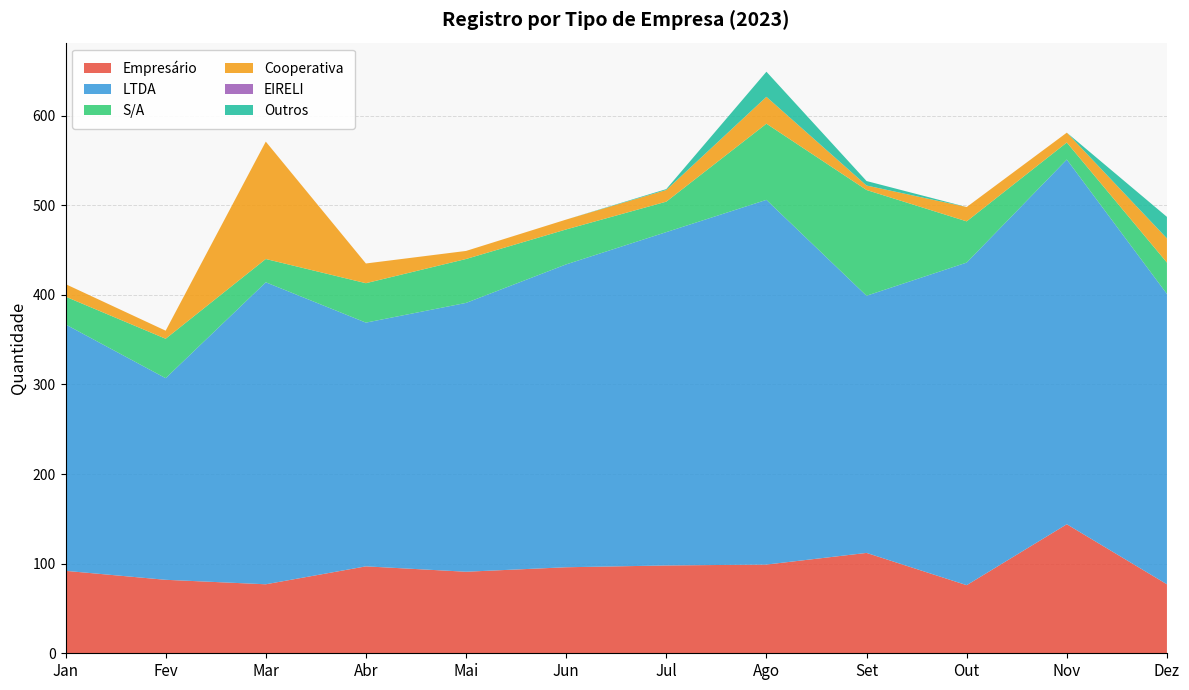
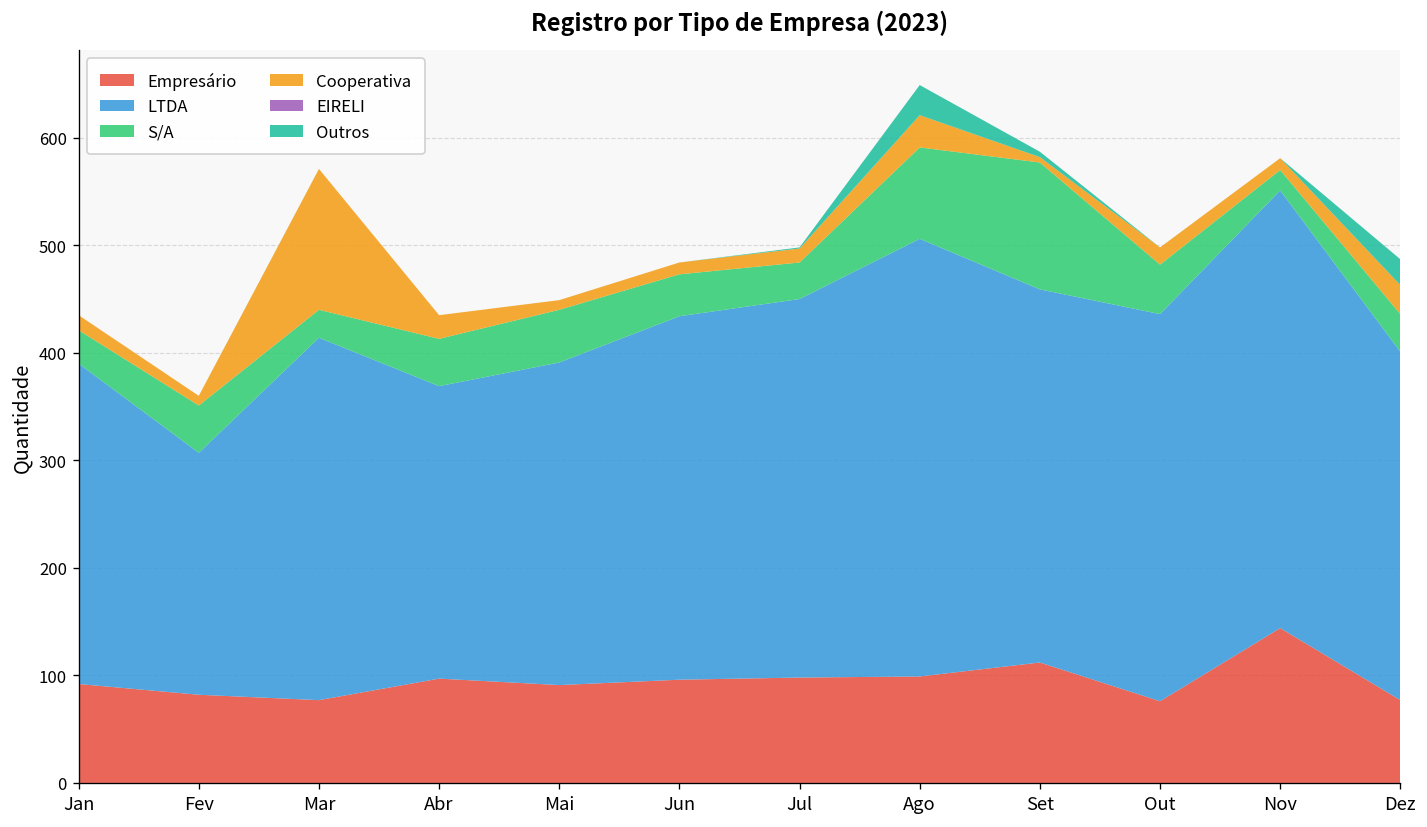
  {
    "Empresário": {
      "Jan": 90,
      "Fev": 80,
      "Mar": 80,
      "Abr": 100,
      "Mai": 90,
      "Jun": 100,
      "Jul": 100,
      "Ago": 100,
      "Set": 110,
      "Out": 80,
      "Nov": 140,
      "Dez": 80
    },
    "LTDA": {
-     "Jan": 280,
+     "Jan": 300,
      "Fev": 230,
      "Mar": 340,
      "Abr": 270,
      "Mai": 300,
      "Jun": 340,
-     "Jul": 370,
+     "Jul": 350,
      "Ago": 410,
-     "Set": 290,
+     "Set": 350,
      "Out": 360,
      "Nov": 410,
      "Dez": 320
    }
  }
